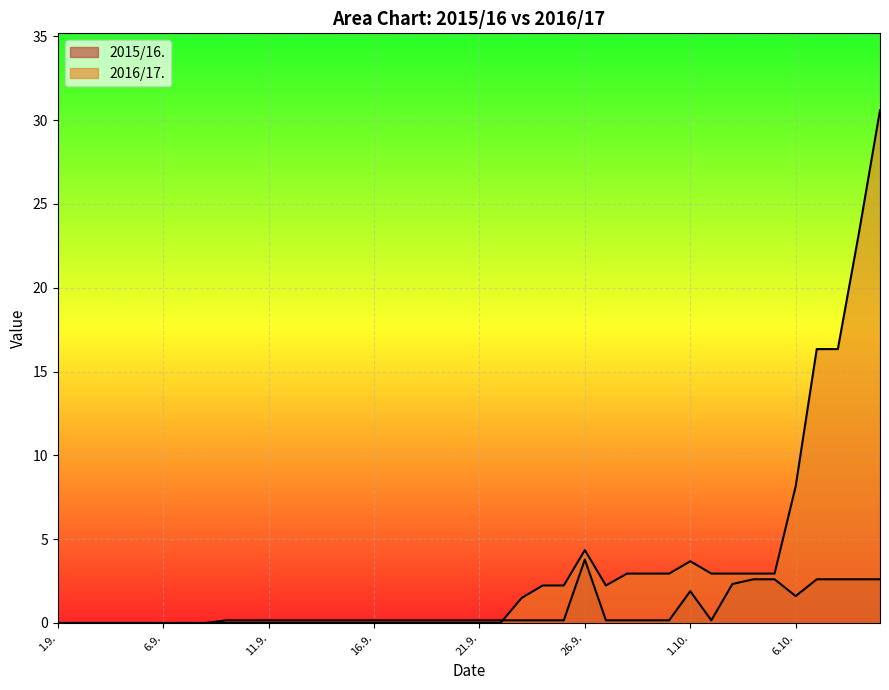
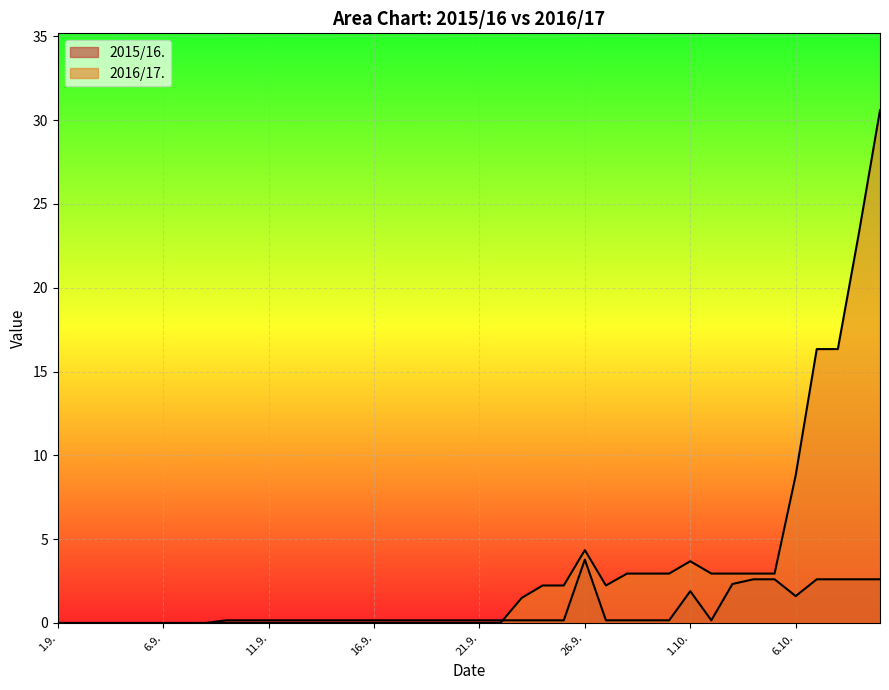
  {
    "2015/16.": {
      "11.9.": 0.2,
      "16.9.": 0.2,
      "21.9.": 0.2,
      "26.9.": 3.8,
      "1.10.": 1.9,
      "6.10.": 1.6
    },
    "2016/17.": {
      "11.9.": 0.0,
      "16.9.": 0.0,
      "21.9.": 0.0,
      "26.9.": 4.3,
      "1.10.": 3.7,
-     "6.10.": 8.1
+     "6.10.": 8.8
    }
  }
